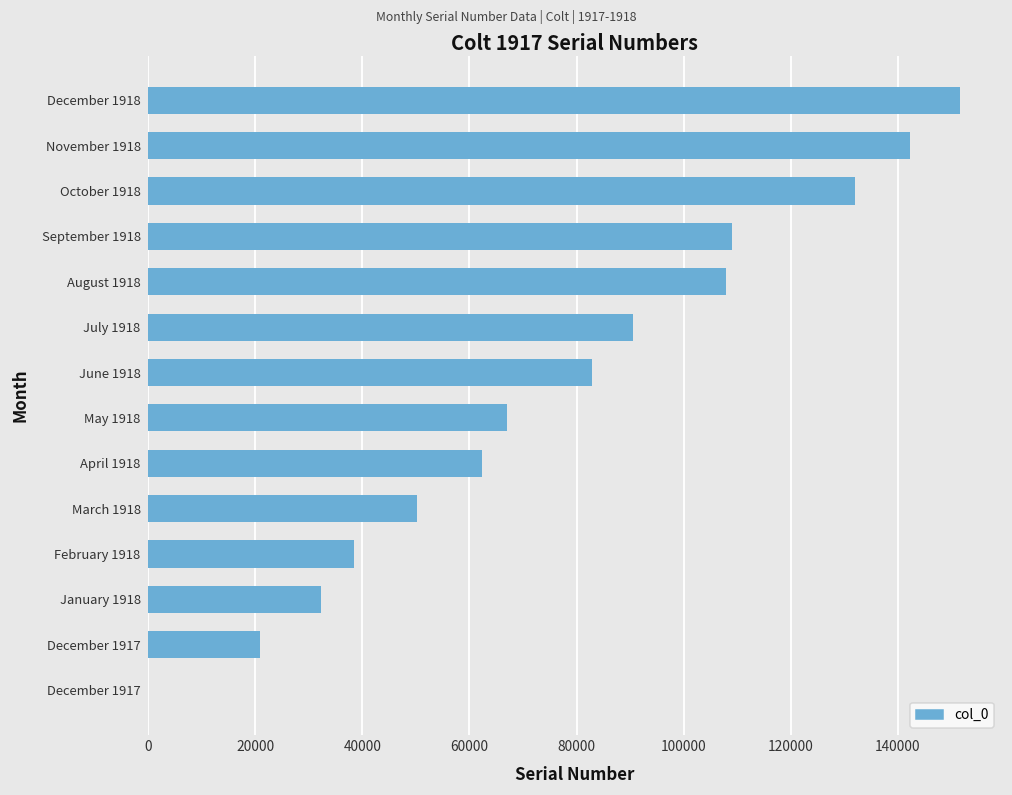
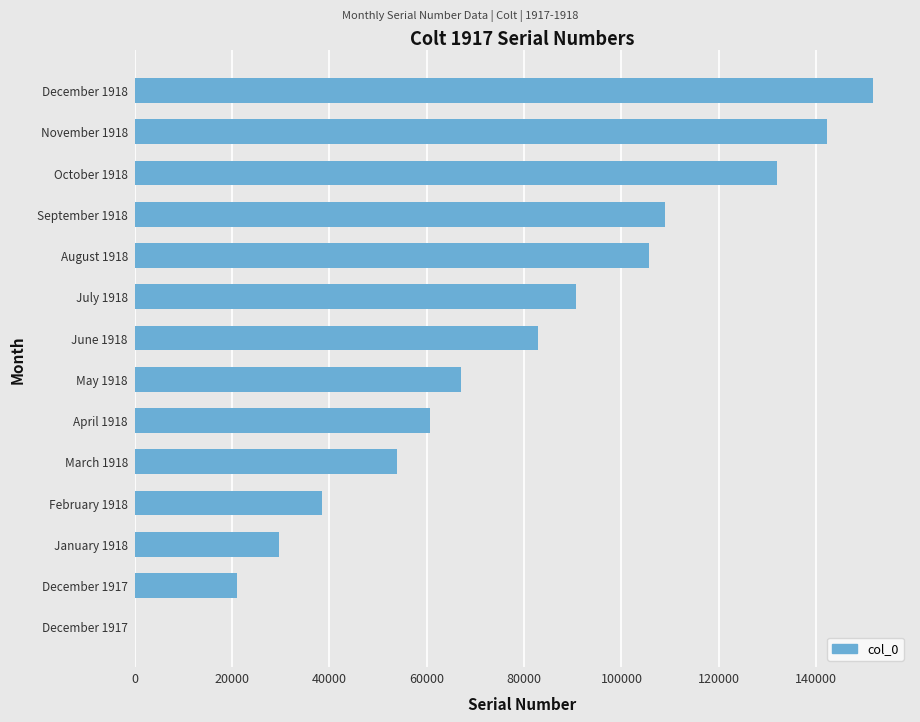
  {
    "December 1918": 152000,
    "November 1918": 142000,
    "October 1918": 132000,
    "September 1918": 109000,
-   "August 1918": 108000,
+   "August 1918": 106000,
    "July 1918": 91000,
    "June 1918": 83000,
    "May 1918": 67000,
-   "April 1918": 62000,
-   "March 1918": 50000,
+   "April 1918": 61000,
+   "March 1918": 54000,
    "February 1918": 38000,
-   "January 1918": 32000
+   "January 1918": 30000
  }
